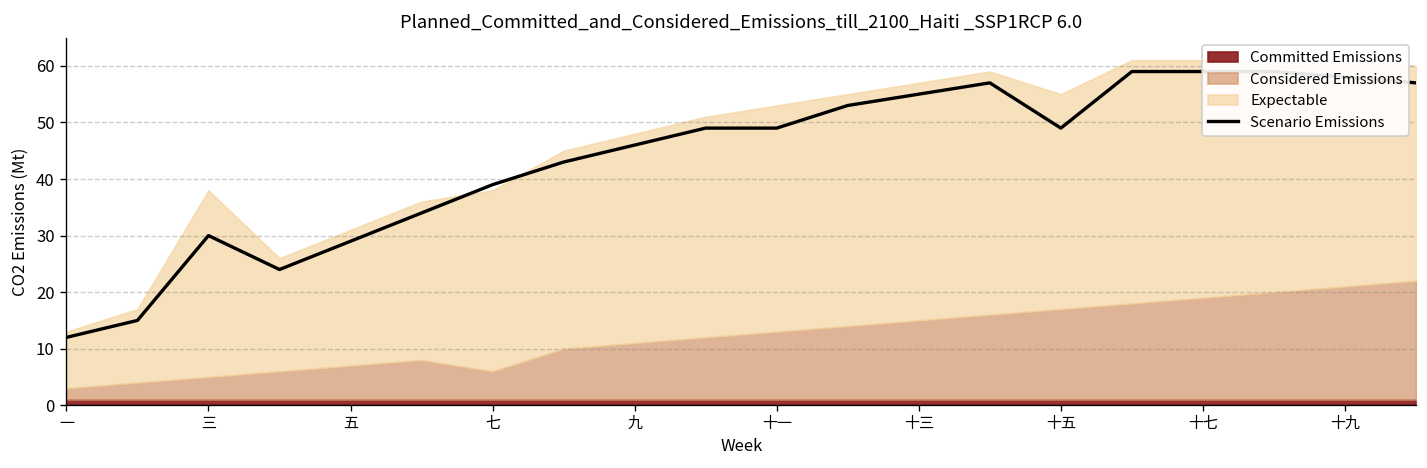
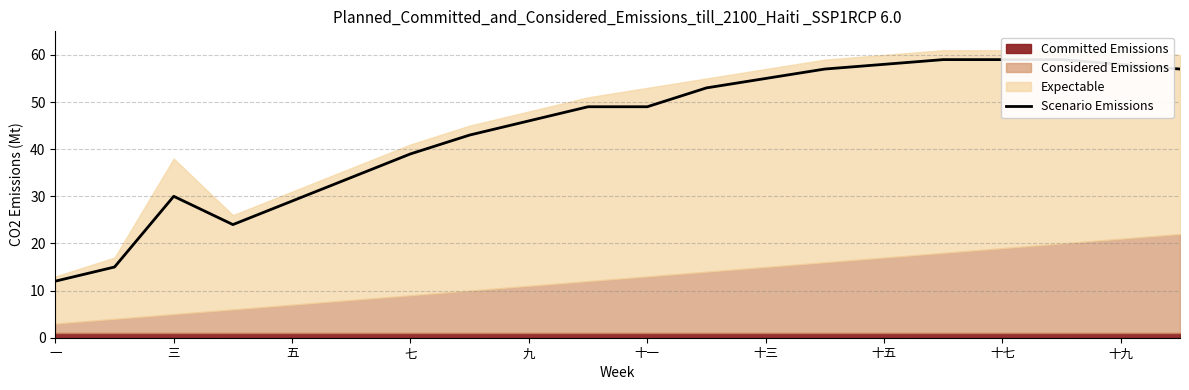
  {
    "Scenario Emissions": {
      "一": 12,
      "三": 30,
      "五": 29,
      "七": 39,
      "九": 46,
      "十一": 49,
      "十三": 55,
-     "十五": 49
+     "十五": 58
    },
    "Committed Emissions": {
      "一": 1,
      "三": 1,
      "五": 1,
      "七": 1,
      "九": 1,
      "十一": 1,
      "十三": 1,
      "十五": 1,
      "十七": 1,
      "十九": 1
    },
    "Considered Emissions": {
      "一": 2,
      "三": 4,
      "五": 6,
-     "七": 5,
+     "七": 8,
      "九": 10,
      "十一": 12,
      "十三": 14,
      "十五": 16,
      "十七": 18,
      "十九": 20
    },
    "Expectable": {
      "一": 10,
      "三": 33,
      "五": 24,
      "七": 32,
      "九": 37,
      "十一": 40,
      "十三": 42,
-     "十五": 38
+     "十五": 43
    }
  }
